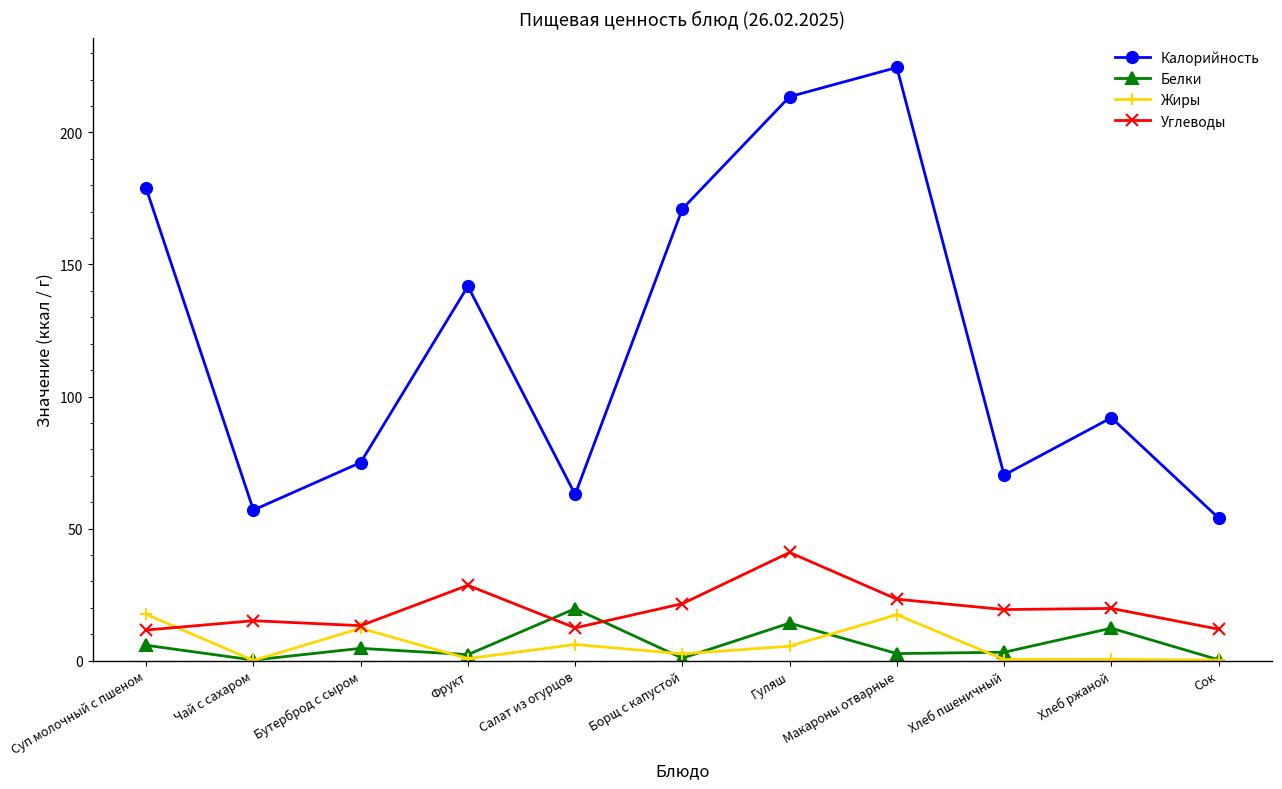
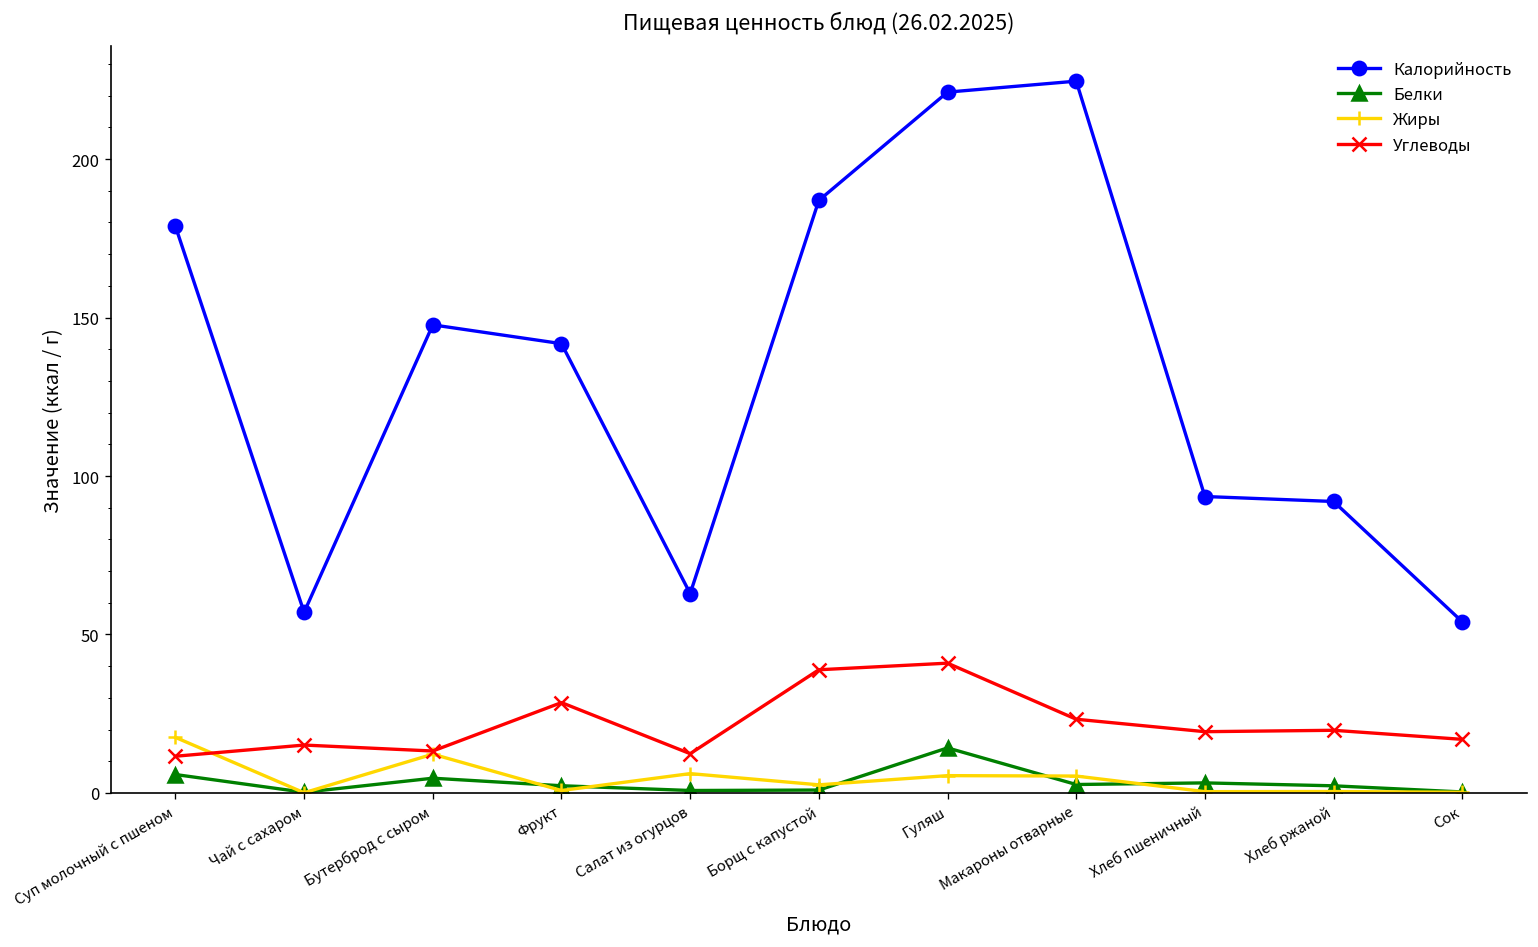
  {
    "Калорийность": {
      "Суп молочный с пшеном": 179,
      "Чай с сахаром": 57,
-     "Бутерброд с сыром": 75,
+     "Бутерброд с сыром": 148,
      "Фрукт": 142,
      "Салат из огурцов": 63,
-     "Борщ с капустой": 171,
-     "Гуляш": 214,
+     "Борщ с капустой": 187,
+     "Гуляш": 221,
      "Макароны отварные": 225,
-     "Хлеб пшеничный": 70,
+     "Хлеб пшеничный": 94,
      "Хлеб ржаной": 92,
      "Сок": 54
    },
    "Белки": {
      "Суп молочный с пшеном": 6,
      "Бутерброд с сыром": 5,
      "Фрукт": 2,
-     "Салат из огурцов": 20,
+     "Салат из огурцов": 1,
      "Борщ с капустой": 1,
      "Гуляш": 14,
      "Макароны отварные": 3,
      "Хлеб пшеничный": 3,
-     "Хлеб ржаной": 12
+     "Хлеб ржаной": 2
    },
    "Жиры": {
      "Суп молочный с пшеном": 18,
      "Бутерброд с сыром": 12,
      "Фрукт": 1,
      "Салат из огурцов": 6,
      "Борщ с капустой": 3,
      "Гуляш": 5,
-     "Макароны отварные": 17,
+     "Макароны отварные": 5,
      "Хлеб пшеничный": 0,
      "Хлеб ржаной": 0
    },
    "Углеводы": {
      "Суп молочный с пшеном": 12,
      "Чай с сахаром": 15,
      "Бутерброд с сыром": 13,
      "Фрукт": 29,
      "Салат из огурцов": 12,
-     "Борщ с капустой": 22,
+     "Борщ с капустой": 39,
      "Гуляш": 41,
      "Макароны отварные": 23,
      "Хлеб пшеничный": 19,
      "Хлеб ржаной": 20,
-     "Сок": 12
+     "Сок": 17
    }
  }
